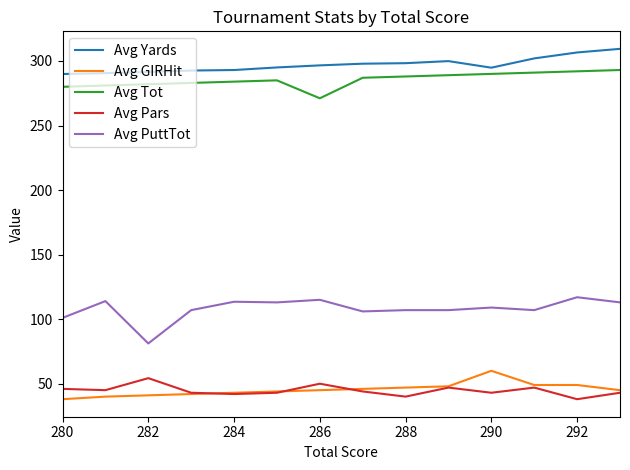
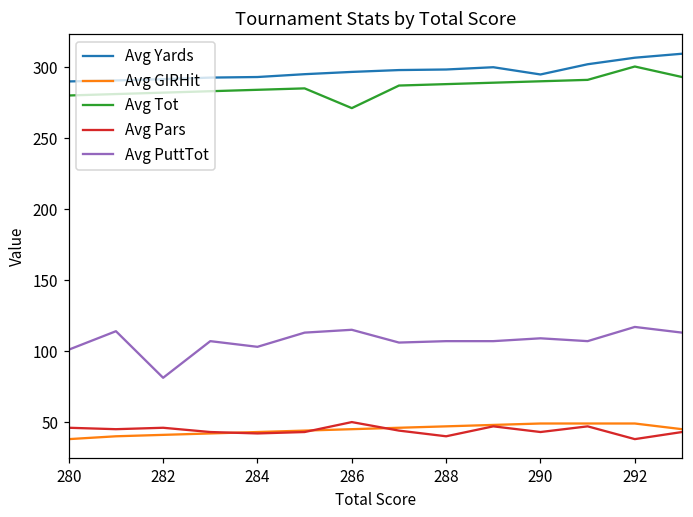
  {
    "Avg Yards": {
      "280": 290,
      "284": 293,
      "286": 297,
      "288": 298,
      "290": 295,
      "292": 307
    },
    "Avg GIRHit": {
      "280": 38,
      "282": 41,
      "286": 45,
      "288": 47,
-     "290": 60,
+     "290": 49,
      "292": 49
    },
    "Avg Tot": {
      "280": 280,
      "284": 284,
      "286": 271,
      "288": 288,
      "290": 290,
-     "292": 292
+     "292": 300
    },
    "Avg Pars": {
      "280": 46,
-     "282": 54,
+     "282": 46,
      "286": 50,
      "288": 40,
      "290": 43,
      "292": 38
    },
    "Avg PuttTot": {
      "280": 101,
      "282": 81,
-     "284": 114,
+     "284": 103,
      "286": 115,
      "288": 107,
      "290": 109,
      "292": 117
    }
  }
